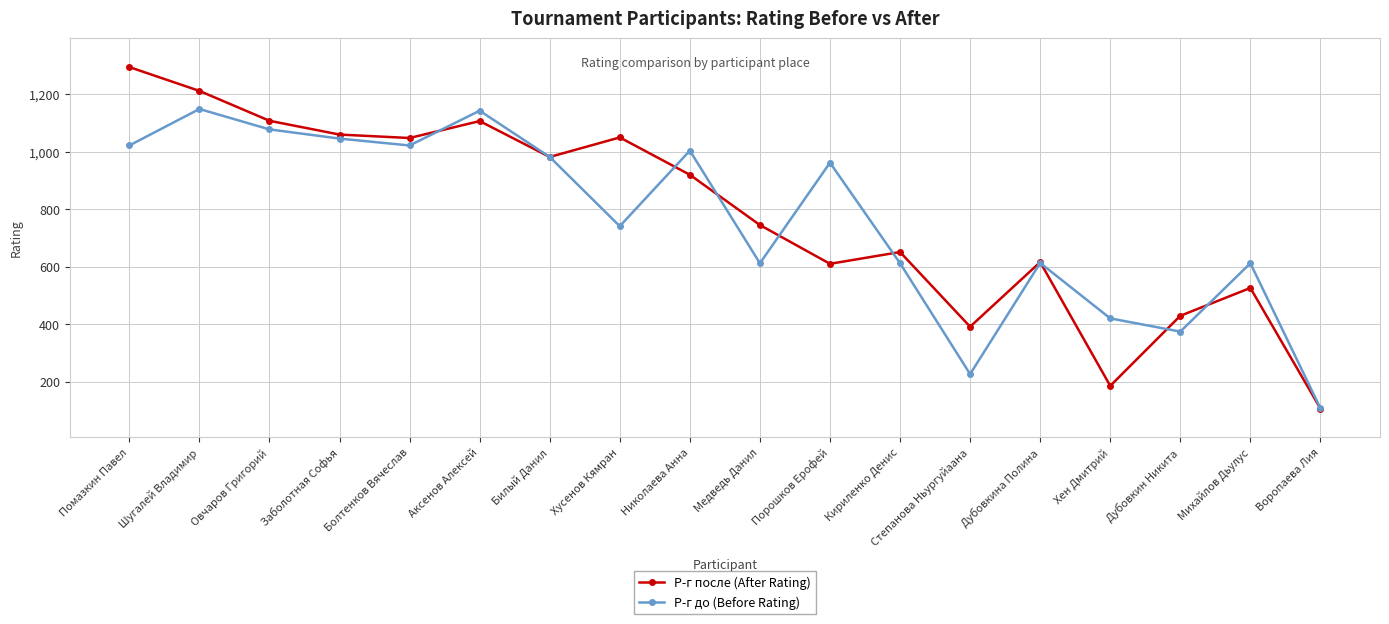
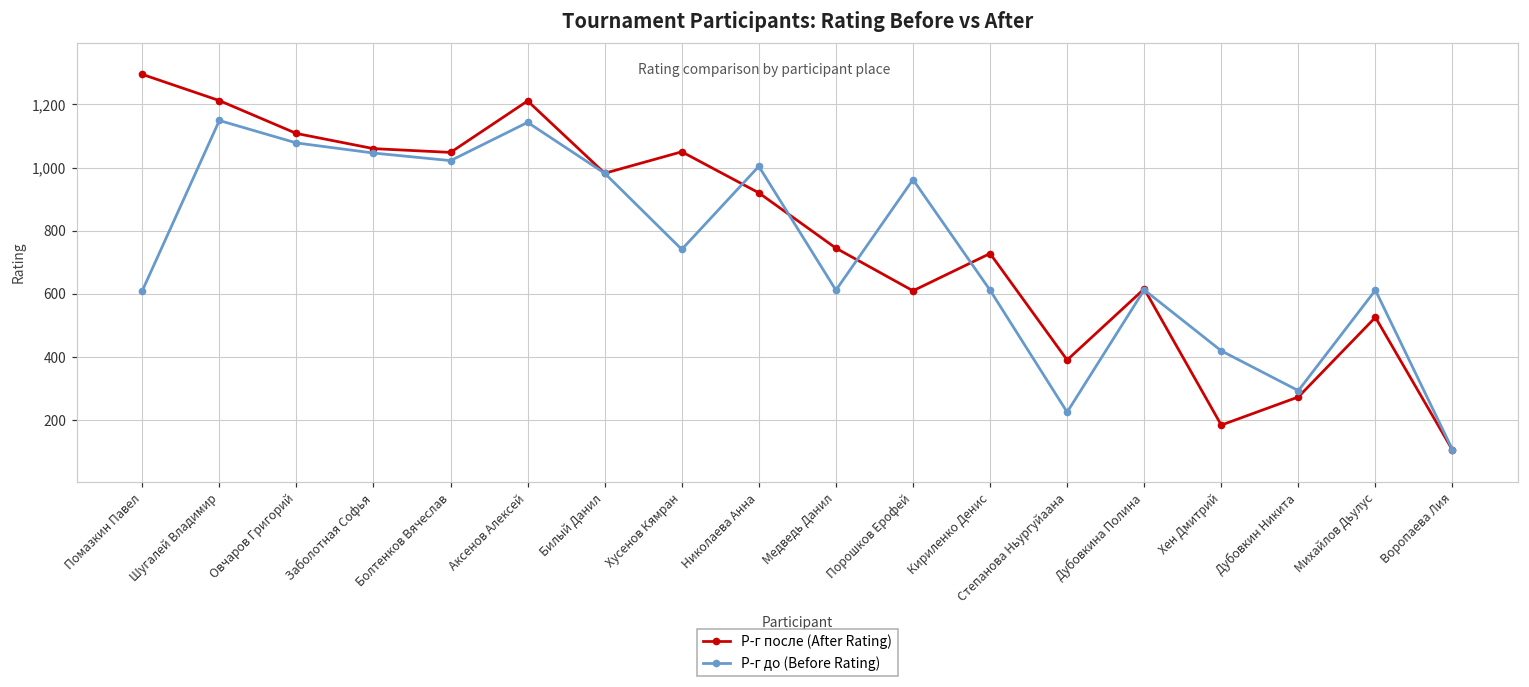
  {
    "Р-г после (After Rating)": {
      "Помазкин Павел": "1,300",
      "Шугалей Владимир": "1,210",
      "Овчаров Григорий": "1,110",
      "Заболотная Софья": "1,060",
      "Болтенков Вячеслав": "1,050",
-     "Аксенов Алексей": "1,110",
+     "Аксенов Алексей": "1,210",
      "Хусенов Кямран": "1,050",
      "Николаева Анна": "920",
      "Медведь Данил": "750",
      "Порошков Ерофей": "610",
-     "Кириленко Денис": "650",
+     "Кириленко Денис": "730",
      "Степанова Ньургуйаана": "390",
      "Хен Дмитрий": "190",
-     "Дубовкин Никита": "430",
+     "Дубовкин Никита": "270",
      "Михайлов Дьулус": "530"
    },
    "Р-г до (Before Rating)": {
-     "Помазкин Павел": "1,020",
+     "Помазкин Павел": "610",
      "Шугалей Владимир": "1,150",
      "Овчаров Григорий": "1,080",
      "Заболотная Софья": "1,050",
      "Болтенков Вячеслав": "1,020",
      "Аксенов Алексей": "1,140",
      "Хусенов Кямран": "740",
      "Николаева Анна": "1,000",
      "Медведь Данил": "610",
      "Порошков Ерофей": "960",
      "Кириленко Денис": "610",
      "Степанова Ньургуйаана": "230",
      "Хен Дмитрий": "420",
-     "Дубовкин Никита": "370",
+     "Дубовкин Никита": "290",
      "Михайлов Дьулус": "610"
    }
  }
